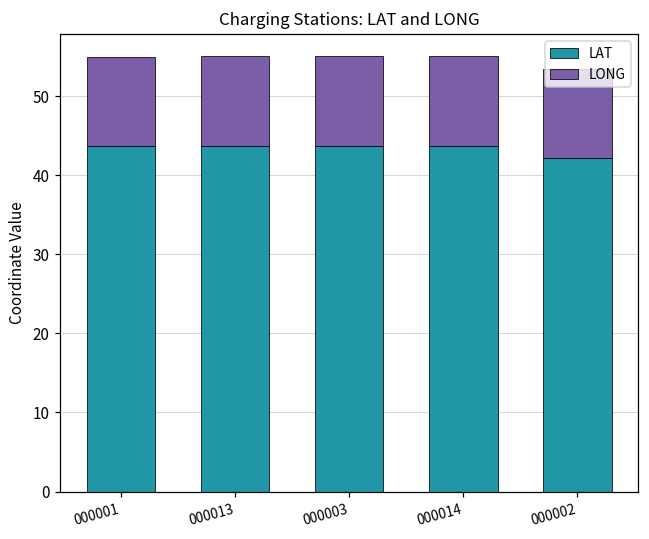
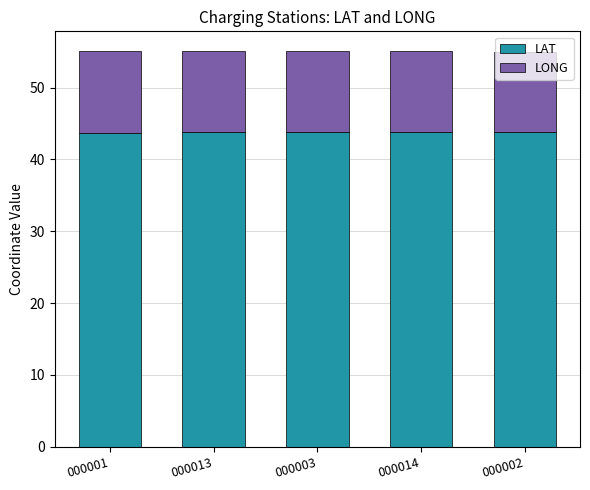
  {
    "LAT": {
      "000001": 44,
      "000013": 44,
      "000003": 44,
      "000014": 44,
-     "000002": 42
+     "000002": 44
    },
    "LONG": {
      "000001": 11,
      "000013": 11,
      "000003": 11,
      "000014": 11
    }
  }
